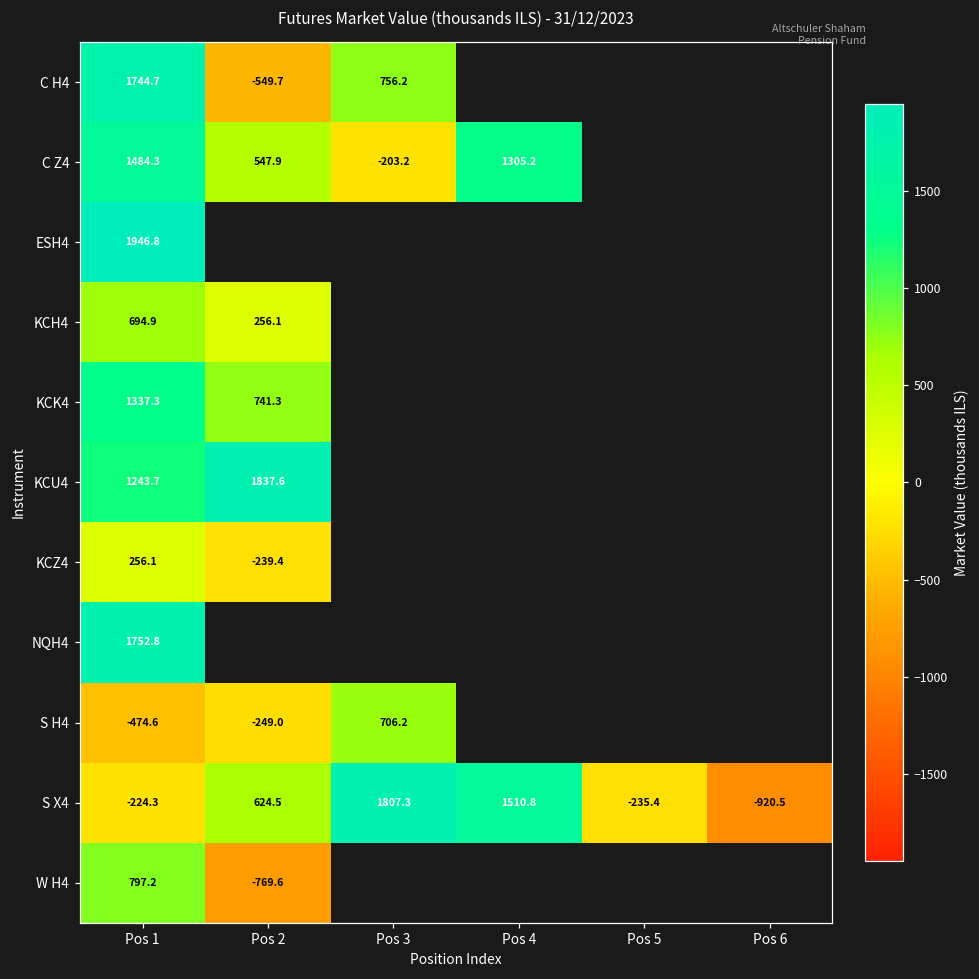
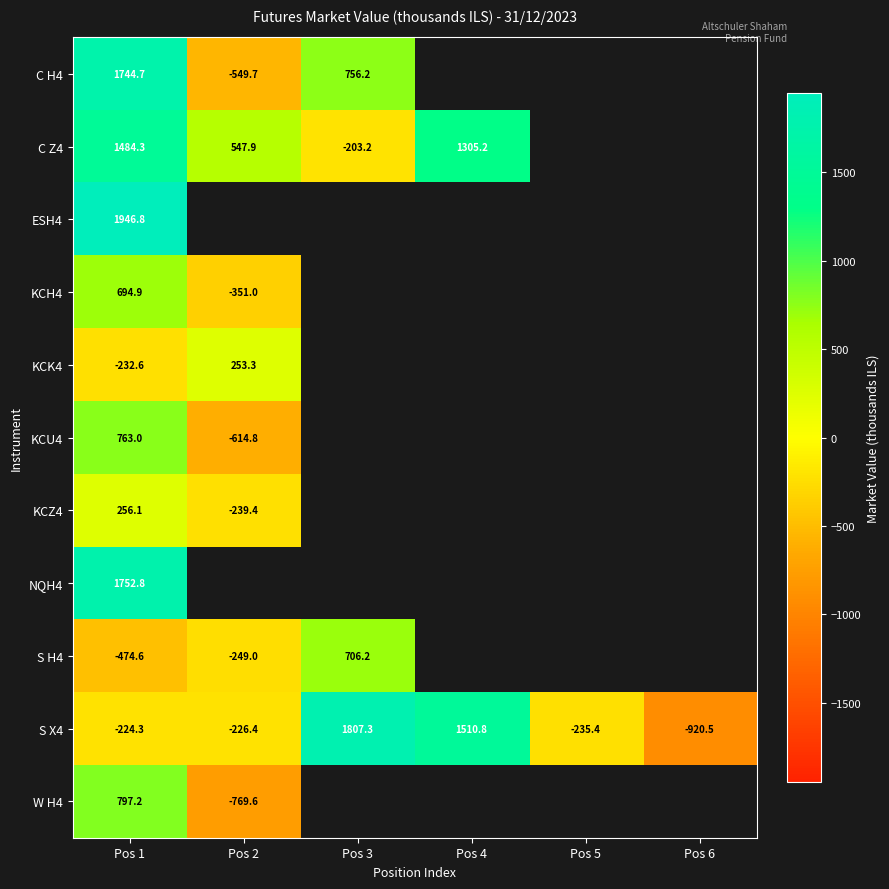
  {
    "C H4": {
      "Pos 1": 1744.7,
      "Pos 2": -549.7,
      "Pos 3": 756.2
    },
    "C Z4": {
      "Pos 1": 1484.3,
      "Pos 2": 547.9,
      "Pos 3": -203.2,
      "Pos 4": 1305.2
    },
    "ESH4": {
      "Pos 1": 1946.8
    },
    "KCH4": {
      "Pos 1": 694.9,
-     "Pos 2": 256.1
+     "Pos 2": -351.0
    },
    "KCK4": {
-     "Pos 1": 1337.3,
-     "Pos 2": 741.3
+     "Pos 1": -232.6,
+     "Pos 2": 253.3
    },
    "KCU4": {
-     "Pos 1": 1243.7,
-     "Pos 2": 1837.6
+     "Pos 1": 763.0,
+     "Pos 2": -614.8
    },
    "KCZ4": {
      "Pos 1": 256.1,
      "Pos 2": -239.4
    },
    "NQH4": {
      "Pos 1": 1752.8
    },
    "S H4": {
      "Pos 1": -474.6,
      "Pos 2": -249.0,
      "Pos 3": 706.2
    },
    "S X4": {
      "Pos 1": -224.3,
-     "Pos 2": 624.5,
+     "Pos 2": -226.4,
      "Pos 3": 1807.3,
      "Pos 4": 1510.8,
      "Pos 5": -235.4,
      "Pos 6": -920.5
    },
    "W H4": {
      "Pos 1": 797.2,
      "Pos 2": -769.6
    }
  }
